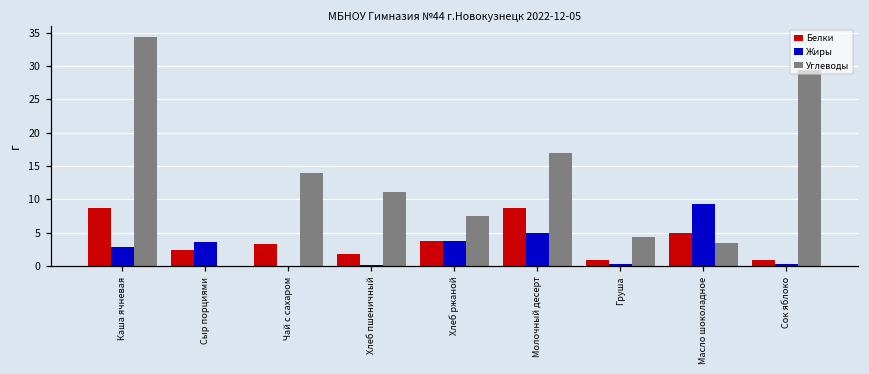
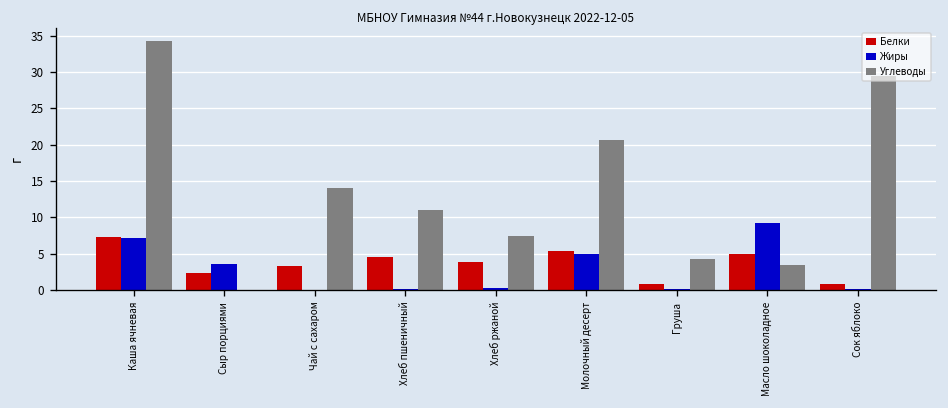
  {
    "Белки": {
-     "Каша ячневая": 9,
+     "Каша ячневая": 7,
      "Сыр порциями": 2,
      "Чай с сахаром": 3,
-     "Хлеб пшеничный": 2,
+     "Хлеб пшеничный": 4,
      "Хлеб ржаной": 4,
-     "Молочный десерт": 9,
+     "Молочный десерт": 5,
      "Груша": 1,
      "Масло шоколадное": 5,
      "Сок яблоко": 1
    },
    "Жиры": {
-     "Каша ячневая": 3,
+     "Каша ячневая": 7,
      "Сыр порциями": 4,
      "Чай с сахаром": 0,
-     "Хлеб ржаной": 4,
+     "Хлеб ржаной": 0,
      "Молочный десерт": 5,
      "Масло шоколадное": 9
    },
    "Углеводы": {
      "Каша ячневая": 34,
      "Сыр порциями": 0,
      "Чай с сахаром": 14,
      "Хлеб пшеничный": 11,
      "Хлеб ржаной": 7,
-     "Молочный десерт": 17,
+     "Молочный десерт": 21,
      "Груша": 4,
      "Масло шоколадное": 3
    }
  }
